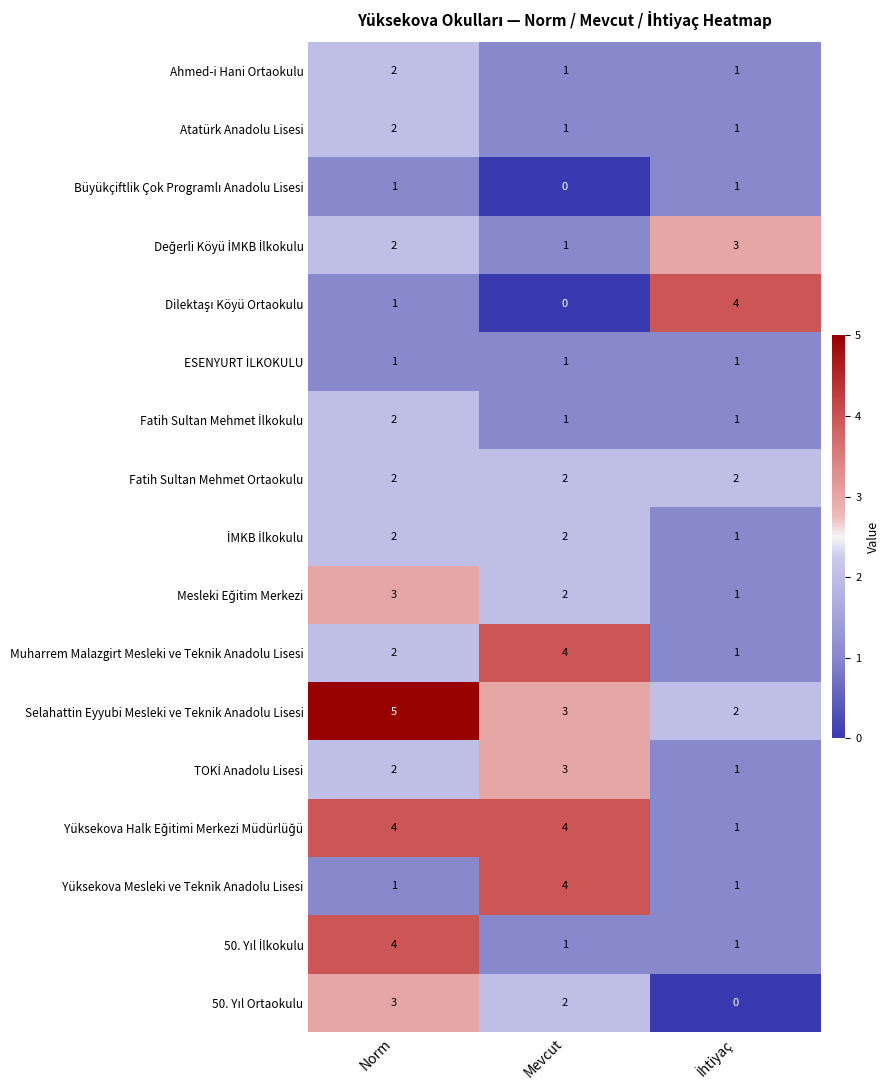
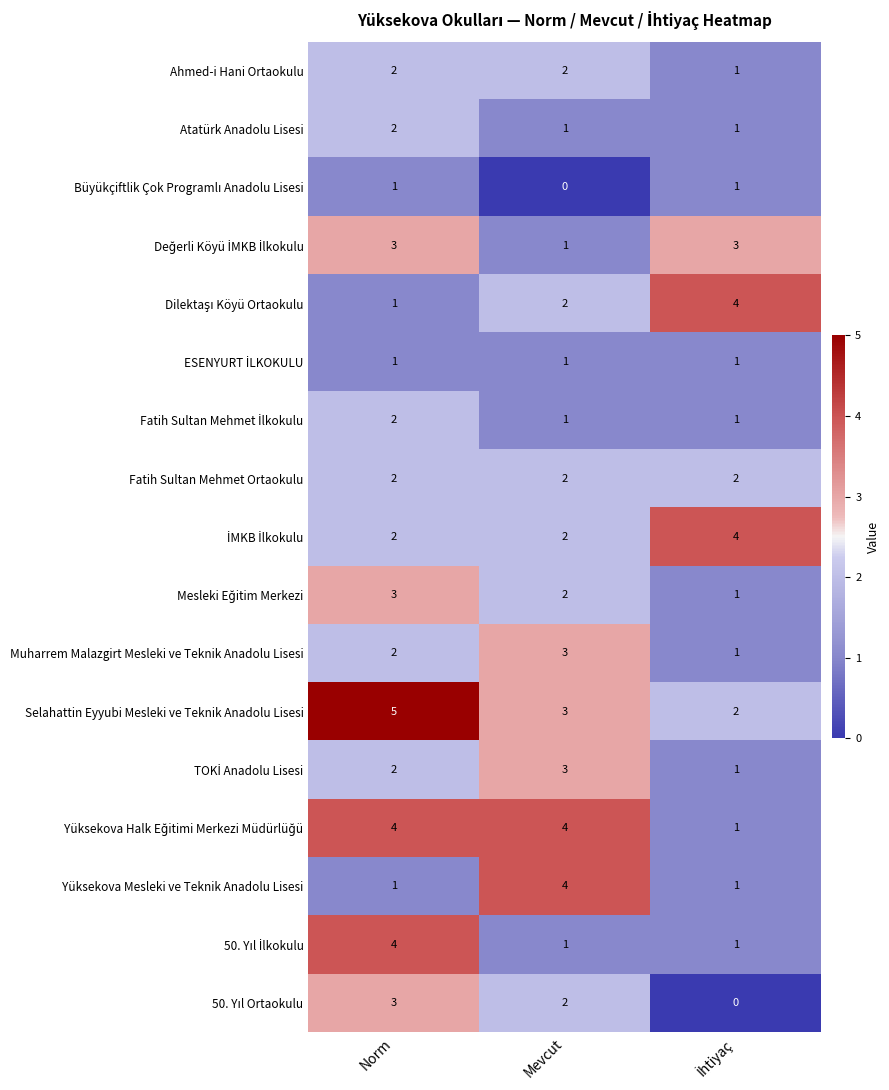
  {
    "Ahmed-i Hani Ortaokulu": {
      "Norm": 2,
-     "Mevcut": 1,
+     "Mevcut": 2,
      "İhtiyaç": 1
    },
    "Atatürk Anadolu Lisesi": {
      "Norm": 2,
      "Mevcut": 1,
      "İhtiyaç": 1
    },
    "Büyükçiftlik Çok Programlı Anadolu Lisesi": {
      "Norm": 1,
      "Mevcut": 0,
      "İhtiyaç": 1
    },
    "Değerli Köyü İMKB İlkokulu": {
-     "Norm": 2,
+     "Norm": 3,
      "Mevcut": 1,
      "İhtiyaç": 3
    },
    "Dilektaşı Köyü Ortaokulu": {
      "Norm": 1,
-     "Mevcut": 0,
+     "Mevcut": 2,
      "İhtiyaç": 4
    },
    "ESENYURT İLKOKULU": {
      "Norm": 1,
      "Mevcut": 1,
      "İhtiyaç": 1
    },
    "Fatih Sultan Mehmet İlkokulu": {
      "Norm": 2,
      "Mevcut": 1,
      "İhtiyaç": 1
    },
    "Fatih Sultan Mehmet Ortaokulu": {
      "Norm": 2,
      "Mevcut": 2,
      "İhtiyaç": 2
    },
    "İMKB İlkokulu": {
      "Norm": 2,
      "Mevcut": 2,
-     "İhtiyaç": 1
+     "İhtiyaç": 4
    },
    "Mesleki Eğitim Merkezi": {
      "Norm": 3,
      "Mevcut": 2,
      "İhtiyaç": 1
    },
    "Muharrem Malazgirt Mesleki ve Teknik Anadolu Lisesi": {
      "Norm": 2,
-     "Mevcut": 4,
+     "Mevcut": 3,
      "İhtiyaç": 1
    },
    "Selahattin Eyyubi Mesleki ve Teknik Anadolu Lisesi": {
      "Norm": 5,
      "Mevcut": 3,
      "İhtiyaç": 2
    },
    "TOKİ Anadolu Lisesi": {
      "Norm": 2,
      "Mevcut": 3,
      "İhtiyaç": 1
    },
    "Yüksekova Halk Eğitimi Merkezi Müdürlüğü": {
      "Norm": 4,
      "Mevcut": 4,
      "İhtiyaç": 1
    },
    "Yüksekova Mesleki ve Teknik Anadolu Lisesi": {
      "Norm": 1,
      "Mevcut": 4,
      "İhtiyaç": 1
    },
    "50. Yıl İlkokulu": {
      "Norm": 4,
      "Mevcut": 1,
      "İhtiyaç": 1
    },
    "50. Yıl Ortaokulu": {
      "Norm": 3,
      "Mevcut": 2,
      "İhtiyaç": 0
    }
  }
